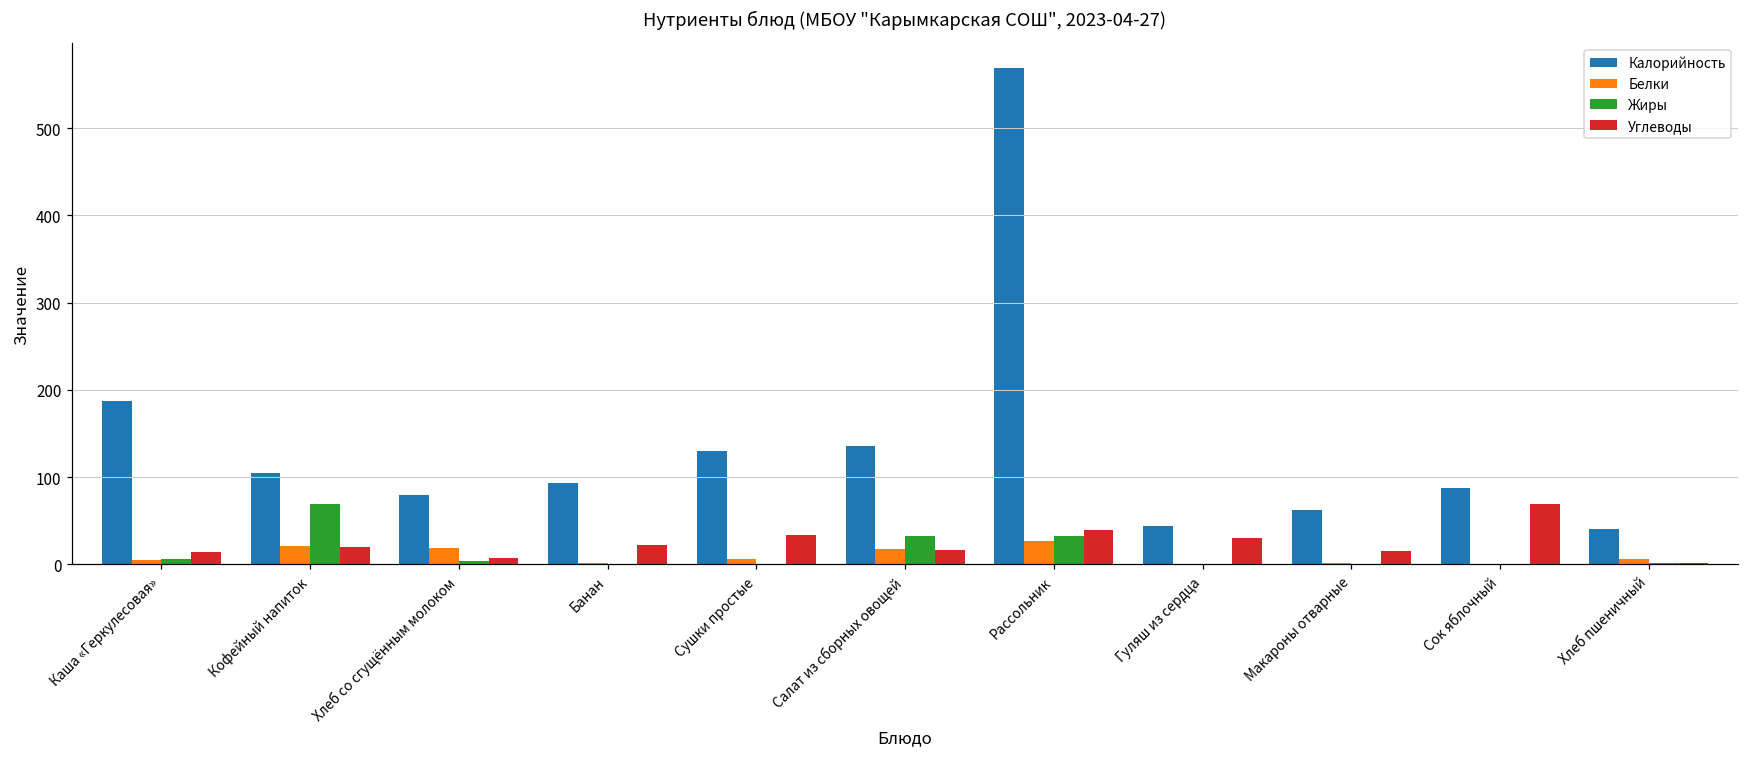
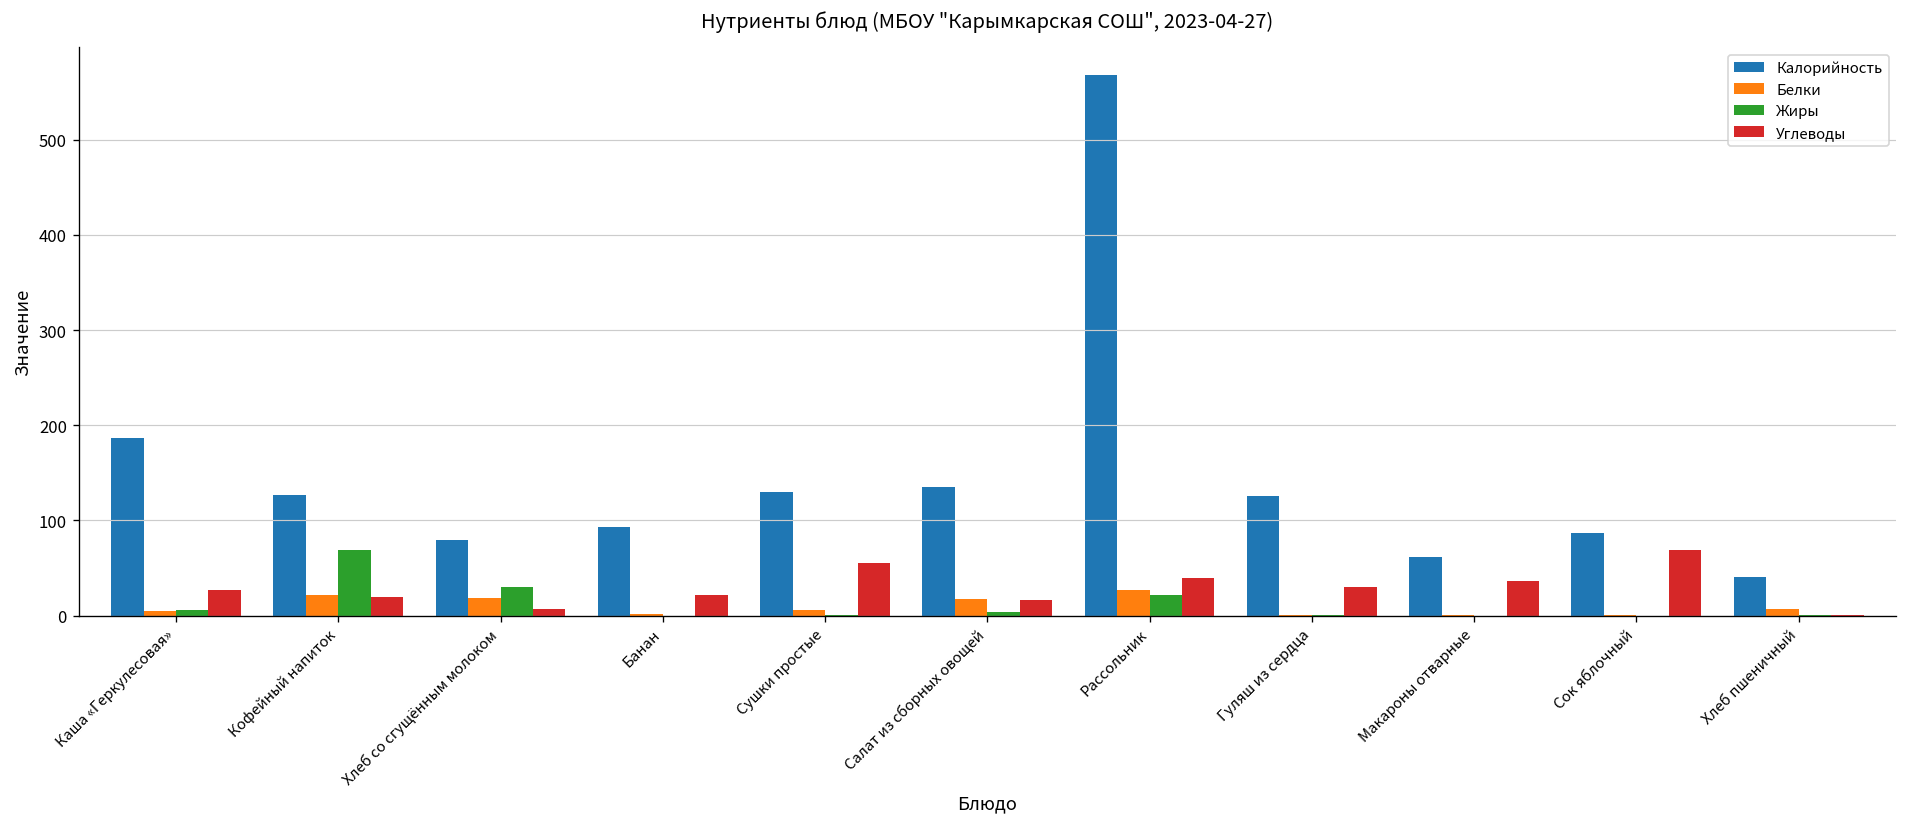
  {
    "Калорийность": {
      "Каша «Геркулесовая»": 190,
-     "Кофейный напиток": 110,
+     "Кофейный напиток": 130,
      "Хлеб со сгущённым молоком": 80,
      "Банан": 90,
      "Сушки простые": 130,
      "Салат из сборных овощей": 140,
      "Рассольник": 570,
-     "Гуляш из сердца": 40,
+     "Гуляш из сердца": 130,
      "Макароны отварные": 60,
      "Сок яблочный": 90,
      "Хлеб пшеничный": 40
    },
    "Белки": {
      "Каша «Геркулесовая»": 10,
      "Кофейный напиток": 20,
      "Хлеб со сгущённым молоком": 20,
      "Сушки простые": 10,
      "Салат из сборных овощей": 20,
      "Рассольник": 30,
      "Хлеб пшеничный": 10
    },
    "Жиры": {
      "Каша «Геркулесовая»": 10,
      "Кофейный напиток": 70,
-     "Хлеб со сгущённым молоком": 0,
+     "Хлеб со сгущённым молоком": 30,
      "Банан": 0,
-     "Салат из сборных овощей": 30,
-     "Рассольник": 30,
+     "Салат из сборных овощей": 0,
+     "Рассольник": 20,
      "Макароны отварные": 0,
      "Сок яблочный": 0
    },
    "Углеводы": {
-     "Каша «Геркулесовая»": 10,
+     "Каша «Геркулесовая»": 30,
      "Кофейный напиток": 20,
      "Хлеб со сгущённым молоком": 10,
      "Банан": 20,
-     "Сушки простые": 30,
+     "Сушки простые": 60,
      "Салат из сборных овощей": 20,
      "Рассольник": 40,
      "Гуляш из сердца": 30,
-     "Макароны отварные": 10,
+     "Макароны отварные": 40,
      "Сок яблочный": 70
    }
  }
